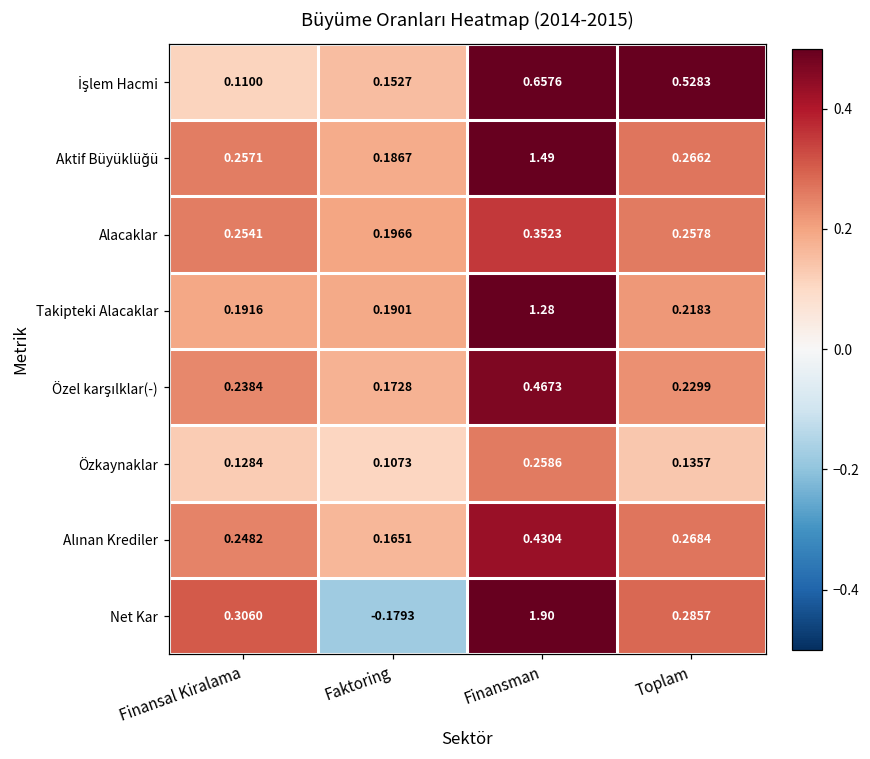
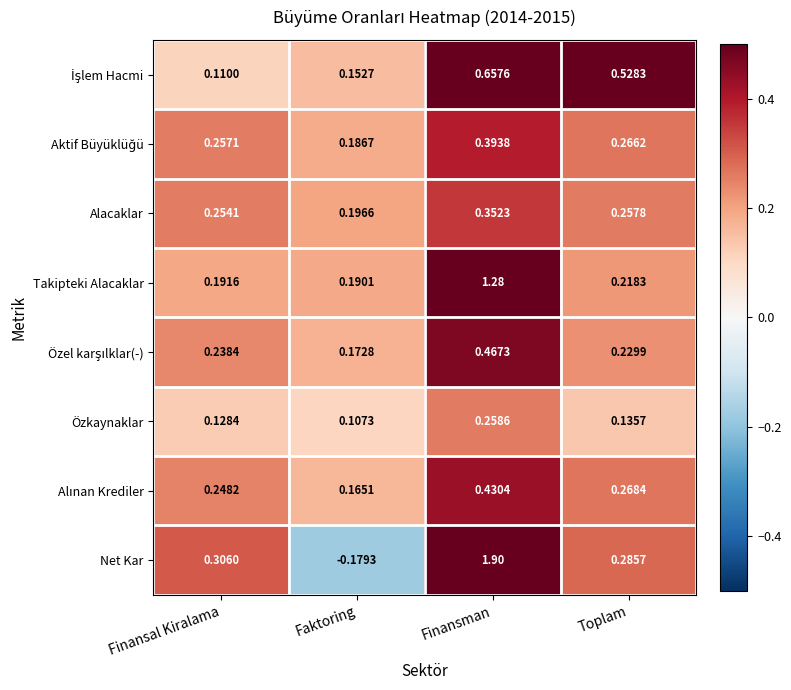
  {
    "İşlem Hacmi": {
      "Finansal Kiralama": 0.1100,
      "Faktoring": 0.1527,
      "Finansman": 0.6576,
      "Toplam": 0.5283
    },
    "Aktif Büyüklüğü": {
      "Finansal Kiralama": 0.2571,
      "Faktoring": 0.1867,
-     "Finansman": 1.49,
+     "Finansman": 0.3938,
      "Toplam": 0.2662
    },
    "Alacaklar": {
      "Finansal Kiralama": 0.2541,
      "Faktoring": 0.1966,
      "Finansman": 0.3523,
      "Toplam": 0.2578
    },
    "Takipteki Alacaklar": {
      "Finansal Kiralama": 0.1916,
      "Faktoring": 0.1901,
      "Finansman": 1.28,
      "Toplam": 0.2183
    },
    "Özel karşılklar(-)": {
      "Finansal Kiralama": 0.2384,
      "Faktoring": 0.1728,
      "Finansman": 0.4673,
      "Toplam": 0.2299
    },
    "Özkaynaklar": {
      "Finansal Kiralama": 0.1284,
      "Faktoring": 0.1073,
      "Finansman": 0.2586,
      "Toplam": 0.1357
    },
    "Alınan Krediler": {
      "Finansal Kiralama": 0.2482,
      "Faktoring": 0.1651,
      "Finansman": 0.4304,
      "Toplam": 0.2684
    },
    "Net Kar": {
      "Finansal Kiralama": 0.3060,
      "Faktoring": -0.1793,
      "Finansman": 1.90,
      "Toplam": 0.2857
    }
  }
